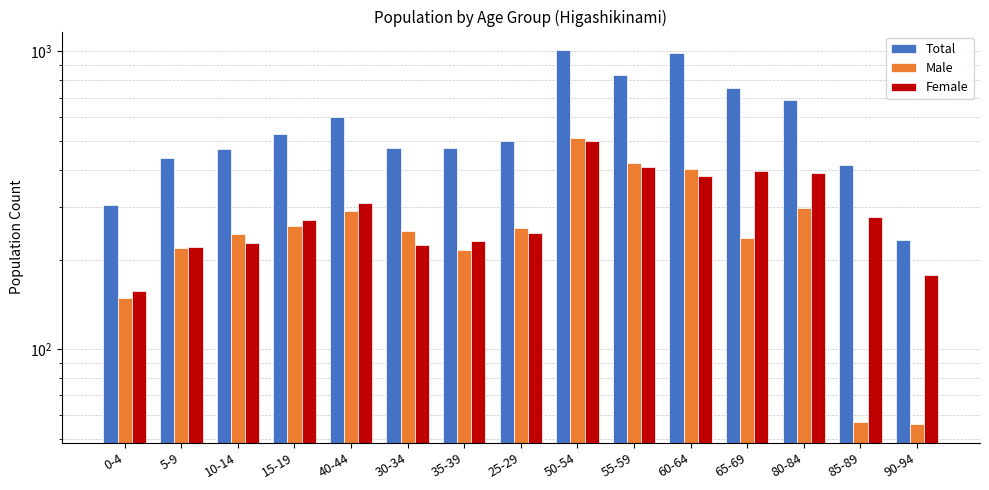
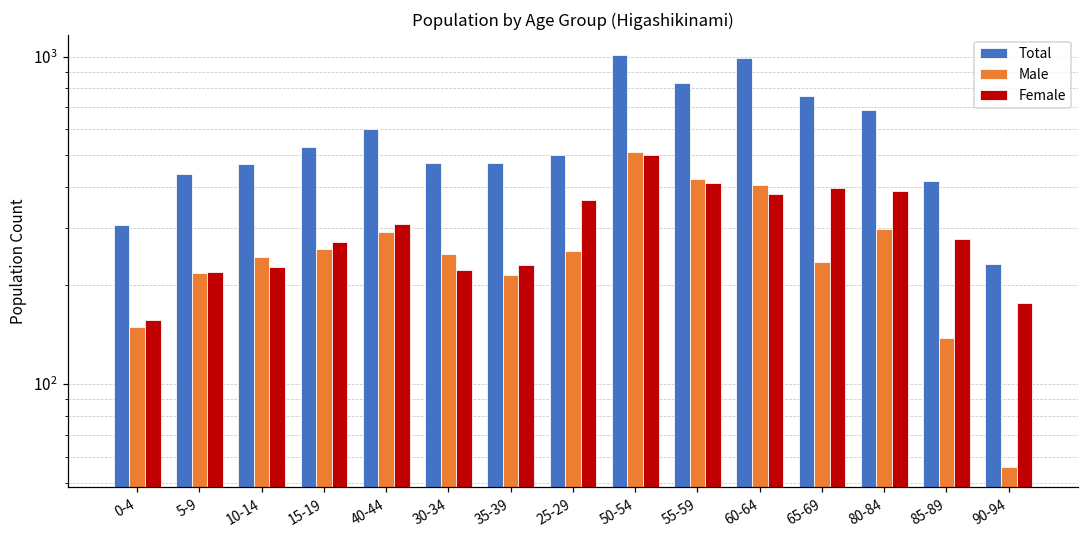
  {
    "Total": {
      "0-4": 310,
      "5-9": 440,
      "10-14": 470,
      "15-19": 530,
      "40-44": 600,
      "30-34": 470,
      "35-39": 470,
      "25-29": 500,
      "50-54": 1010,
      "55-59": 830,
      "60-64": 990,
      "65-69": 760,
      "80-84": 690,
      "85-89": 420,
      "90-94": 230
    },
    "Male": {
      "0-4": 150,
      "5-9": 220,
      "10-14": 240,
      "15-19": 260,
      "40-44": 290,
      "30-34": 250,
      "35-39": 220,
      "25-29": 260,
      "50-54": 510,
      "55-59": 420,
      "60-64": 400,
      "65-69": 240,
      "80-84": 300,
-     "85-89": 57,
+     "85-89": 140,
      "90-94": 56
    },
    "Female": {
      "0-4": 160,
      "5-9": 220,
      "10-14": 230,
      "15-19": 270,
      "40-44": 310,
      "30-34": 220,
      "35-39": 230,
-     "25-29": 250,
+     "25-29": 370,
      "50-54": 500,
      "55-59": 410,
      "60-64": 380,
      "65-69": 400,
      "80-84": 390,
      "85-89": 280,
      "90-94": 180
    }
  }
